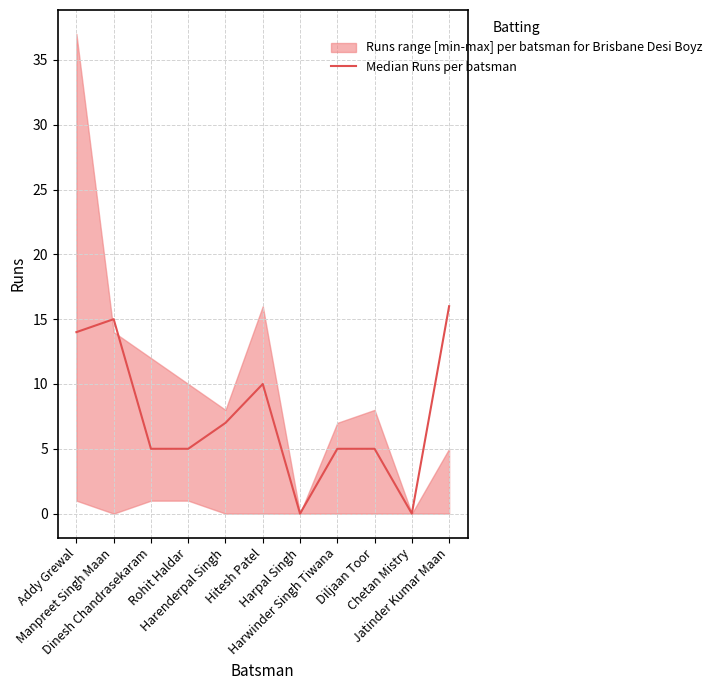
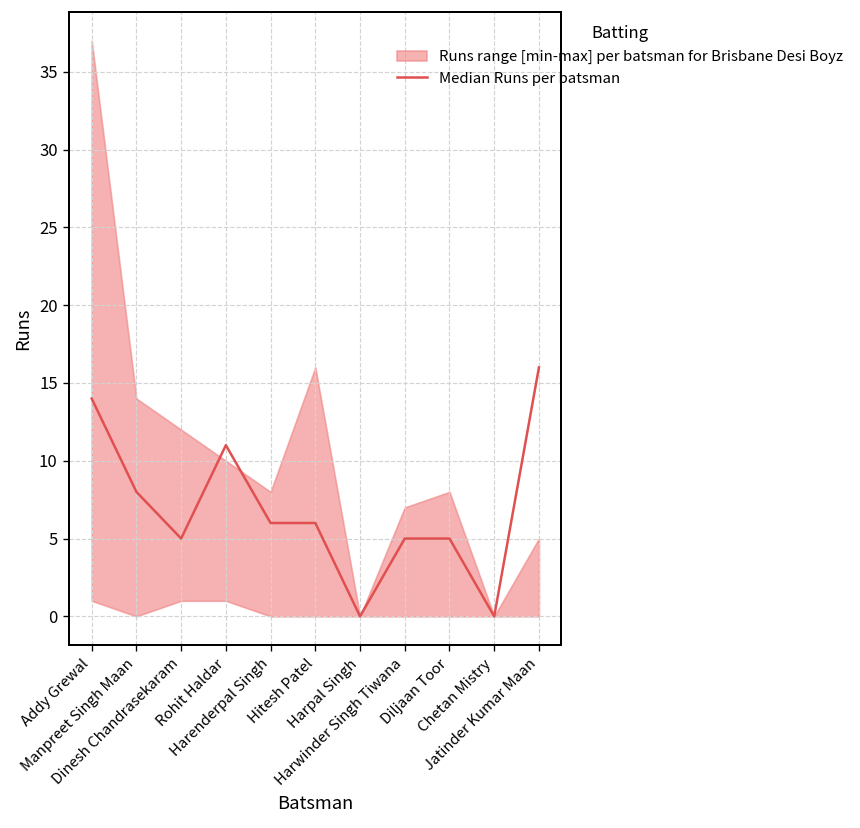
  {
    "Median Runs per batsman": {
      "Addy Grewal": 14,
-     "Manpreet Singh Maan": 15,
+     "Manpreet Singh Maan": 8,
      "Dinesh Chandrasekaram": 5,
-     "Rohit Haldar": 5,
-     "Harenderpal Singh": 7,
-     "Hitesh Patel": 10,
+     "Rohit Haldar": 11,
+     "Harenderpal Singh": 6,
+     "Hitesh Patel": 6,
      "Harwinder Singh Tiwana": 5,
      "Diljaan Toor": 5,
      "Jatinder Kumar Maan": 16
    }
  }
